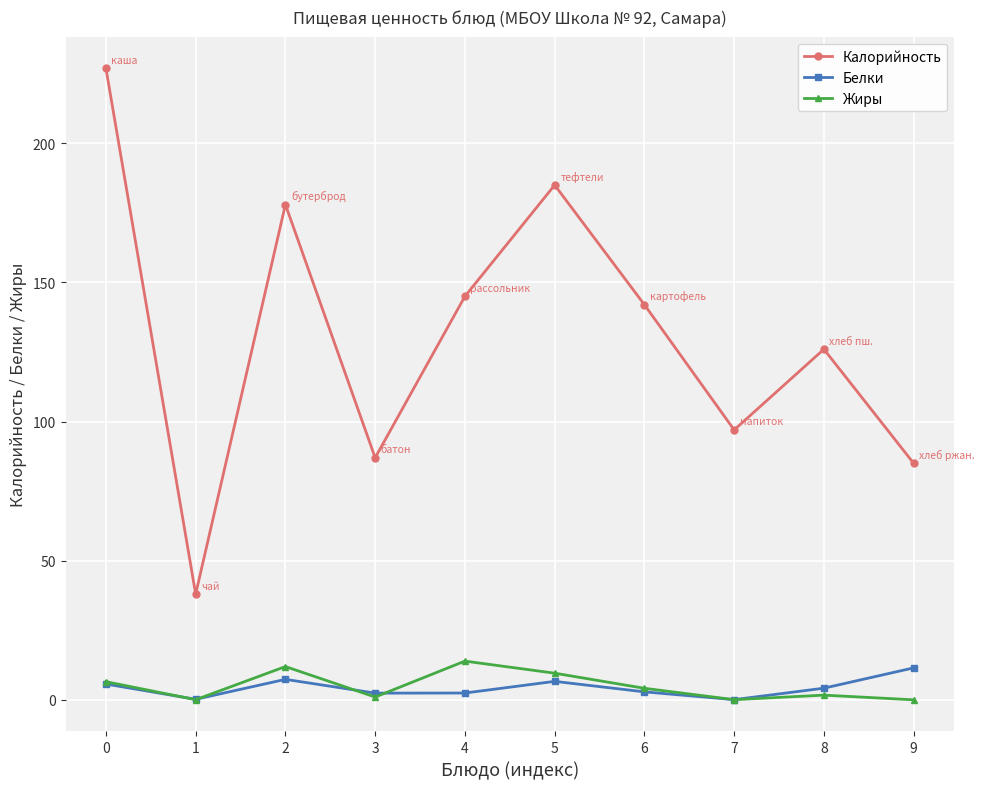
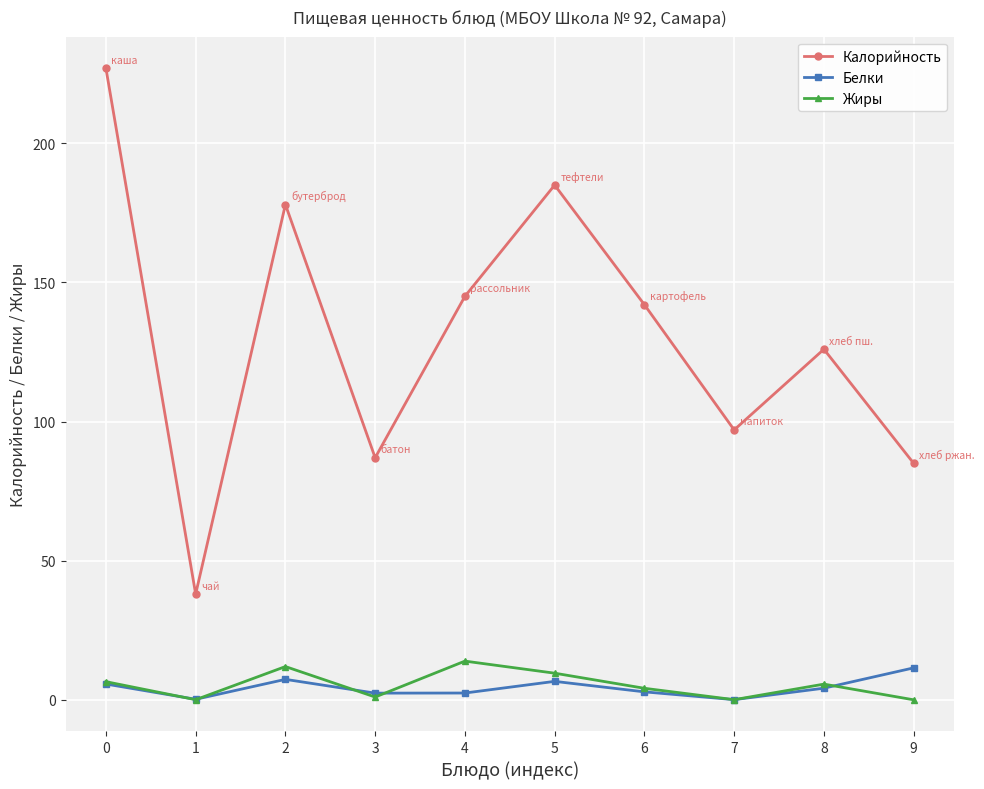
  {
    "Калорийность": {
      "0": 227,
      "1": 38,
      "2": 178,
      "3": 87,
      "4": 145,
      "5": 185,
      "6": 142,
      "7": 97,
      "8": 126,
      "9": 85
    },
    "Белки": {
      "2": 7,
      "3": 2,
      "4": 2,
      "5": 7,
      "6": 3,
      "8": 4,
      "9": 11
    },
    "Жиры": {
      "2": 12,
      "3": 1,
      "4": 14,
      "5": 10,
      "6": 4,
-     "8": 2,
+     "8": 6,
      "9": 0
    }
  }
